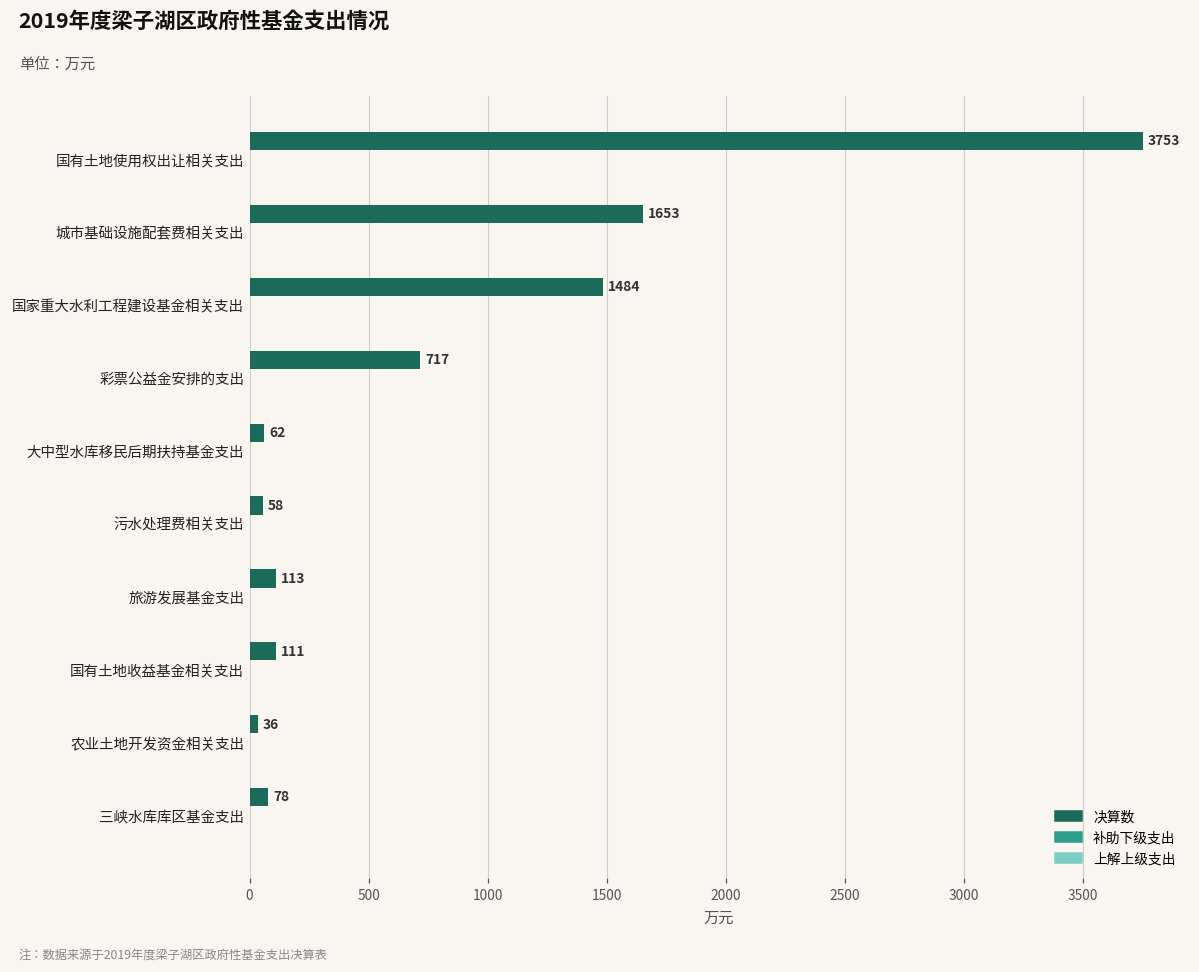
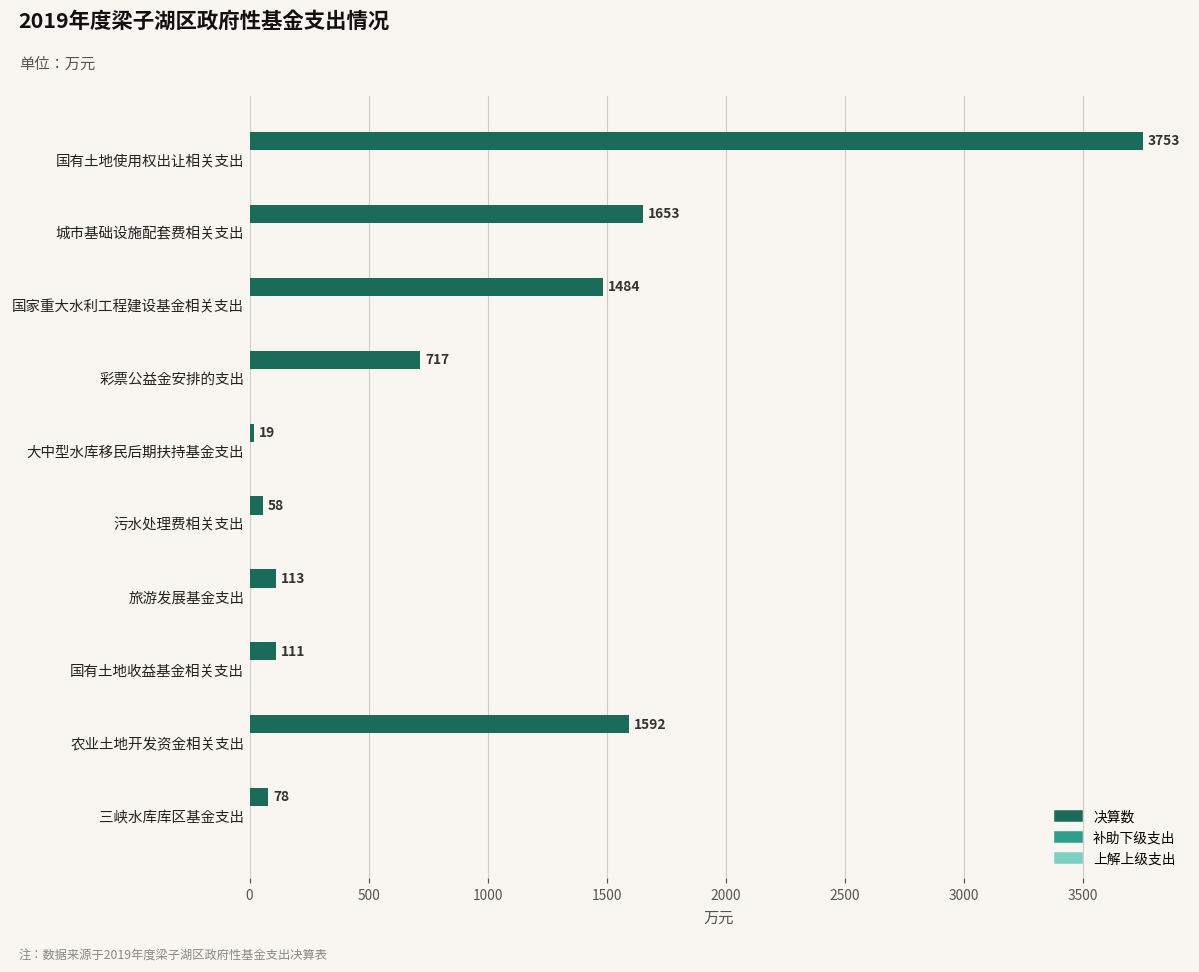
  {
    "决算数": {
      "国有土地使用权出让相关支出": 3753,
      "城市基础设施配套费相关支出": 1653,
      "国家重大水利工程建设基金相关支出": 1484,
      "彩票公益金安排的支出": 717,
-     "大中型水库移民后期扶持基金支出": 62,
+     "大中型水库移民后期扶持基金支出": 19,
      "污水处理费相关支出": 58,
      "旅游发展基金支出": 113,
      "国有土地收益基金相关支出": 111,
-     "农业土地开发资金相关支出": 36,
+     "农业土地开发资金相关支出": 1592,
      "三峡水库库区基金支出": 78
    },
    "补助下级支出": {
      "国有土地使用权出让相关支出": 0,
      "城市基础设施配套费相关支出": 0,
      "国家重大水利工程建设基金相关支出": 0,
      "彩票公益金安排的支出": 0,
      "大中型水库移民后期扶持基金支出": 0,
      "污水处理费相关支出": 0,
      "旅游发展基金支出": 0,
      "国有土地收益基金相关支出": 0,
      "农业土地开发资金相关支出": 0,
      "三峡水库库区基金支出": 0
    },
    "上解上级支出": {
      "国有土地使用权出让相关支出": 0,
      "城市基础设施配套费相关支出": 0,
      "国家重大水利工程建设基金相关支出": 0,
      "彩票公益金安排的支出": 0,
      "大中型水库移民后期扶持基金支出": 0,
      "污水处理费相关支出": 0,
      "旅游发展基金支出": 0,
      "国有土地收益基金相关支出": 0,
      "农业土地开发资金相关支出": 0,
      "三峡水库库区基金支出": 0
    }
  }
